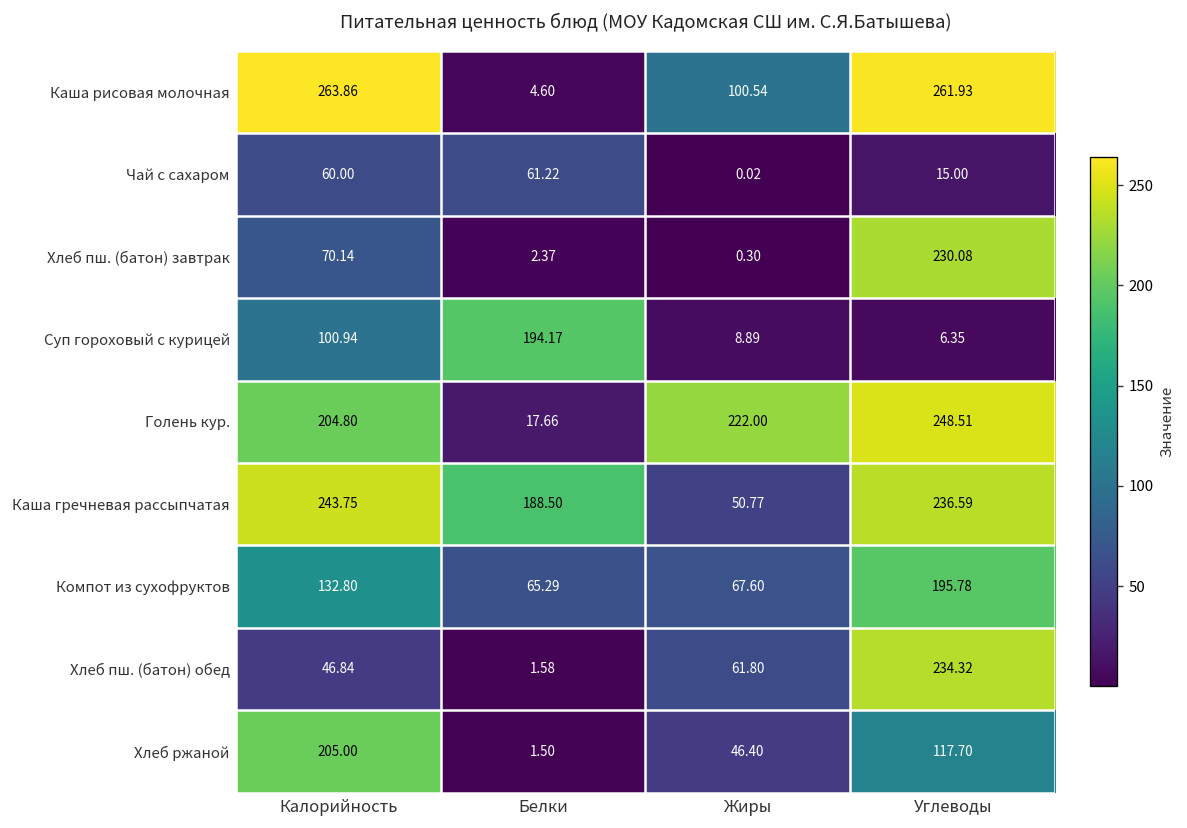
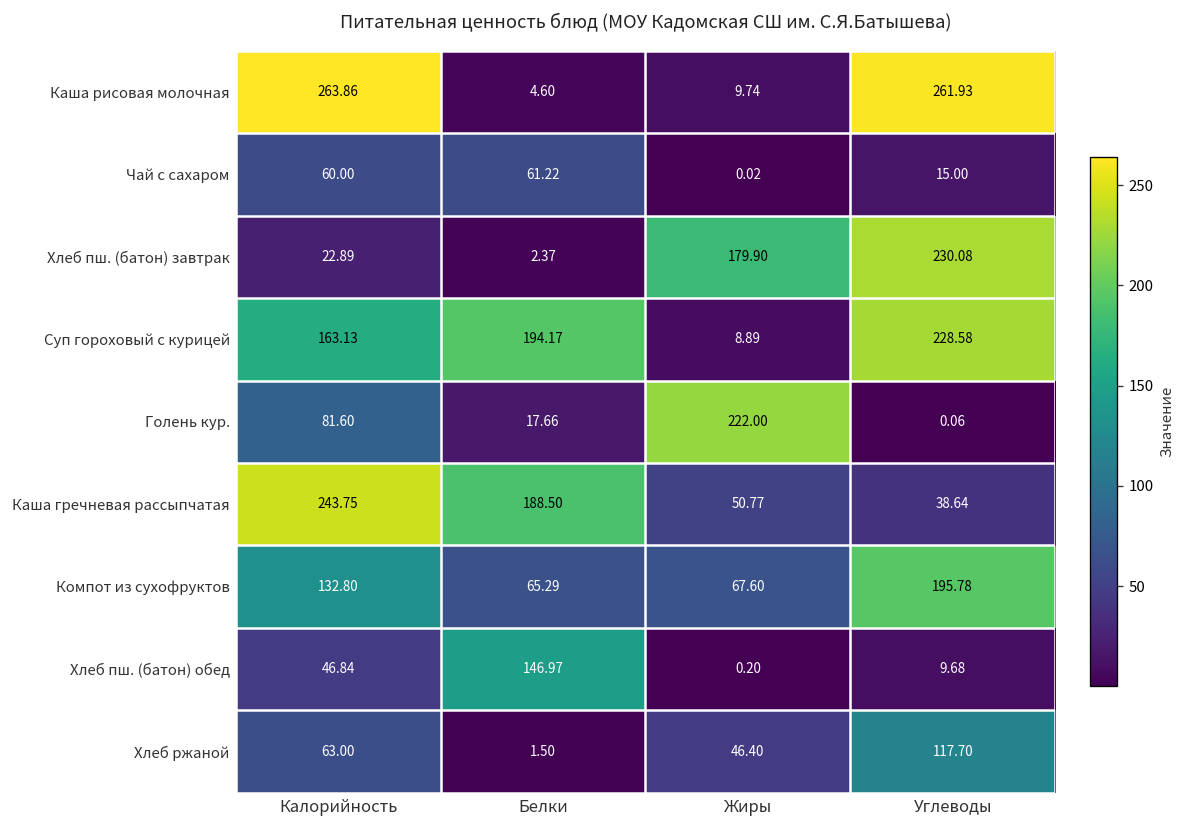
  {
    "Каша рисовая молочная": {
      "Калорийность": 263.86,
      "Белки": 4.60,
-     "Жиры": 100.54,
+     "Жиры": 9.74,
      "Углеводы": 261.93
    },
    "Чай с сахаром": {
      "Калорийность": 60.00,
      "Белки": 61.22,
      "Жиры": 0.02,
      "Углеводы": 15.00
    },
    "Хлеб пш. (батон) завтрак": {
-     "Калорийность": 70.14,
+     "Калорийность": 22.89,
      "Белки": 2.37,
-     "Жиры": 0.30,
+     "Жиры": 179.90,
      "Углеводы": 230.08
    },
    "Суп гороховый с курицей": {
-     "Калорийность": 100.94,
+     "Калорийность": 163.13,
      "Белки": 194.17,
      "Жиры": 8.89,
-     "Углеводы": 6.35
+     "Углеводы": 228.58
    },
    "Голень кур.": {
-     "Калорийность": 204.80,
+     "Калорийность": 81.60,
      "Белки": 17.66,
      "Жиры": 222.00,
-     "Углеводы": 248.51
+     "Углеводы": 0.06
    },
    "Каша гречневая рассыпчатая": {
      "Калорийность": 243.75,
      "Белки": 188.50,
      "Жиры": 50.77,
-     "Углеводы": 236.59
+     "Углеводы": 38.64
    },
    "Компот из сухофруктов": {
      "Калорийность": 132.80,
      "Белки": 65.29,
      "Жиры": 67.60,
      "Углеводы": 195.78
    },
    "Хлеб пш. (батон) обед": {
      "Калорийность": 46.84,
-     "Белки": 1.58,
-     "Жиры": 61.80,
-     "Углеводы": 234.32
+     "Белки": 146.97,
+     "Жиры": 0.20,
+     "Углеводы": 9.68
    },
    "Хлеб ржаной": {
-     "Калорийность": 205.00,
+     "Калорийность": 63.00,
      "Белки": 1.50,
      "Жиры": 46.40,
      "Углеводы": 117.70
    }
  }
